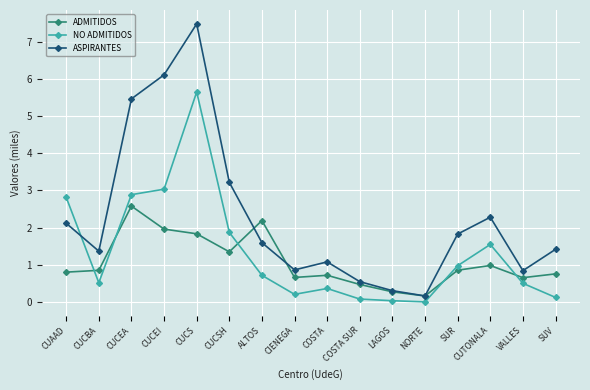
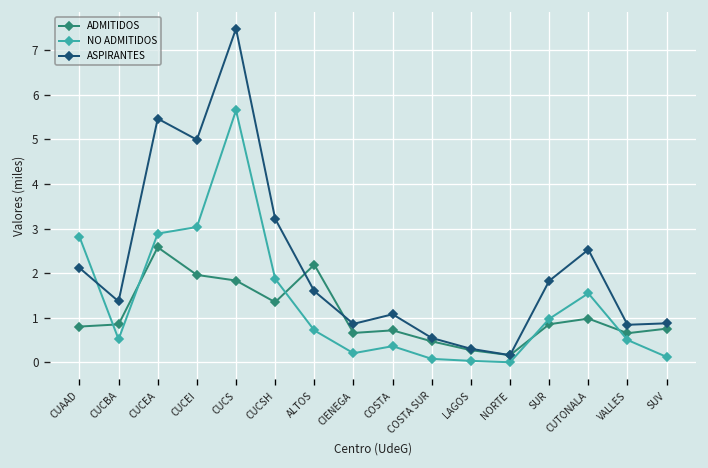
  {
    "ADMITIDOS": {
      "CUAAD": 0.8,
      "CUCBA": 0.9,
      "CUCEA": 2.6,
      "CUCEI": 2.0,
      "CUCS": 1.8,
      "CUCSH": 1.3,
      "ALTOS": 2.2,
      "CIENEGA": 0.7,
      "COSTA": 0.7,
      "COSTA SUR": 0.5,
      "SUR": 0.9,
      "CUTONALA": 1.0,
      "VALLES": 0.7,
      "SUV": 0.8
    },
    "NO ADMITIDOS": {
      "CUAAD": 2.8,
      "CUCBA": 0.5,
      "CUCEA": 2.9,
      "CUCEI": 3.0,
      "CUCS": 5.7,
      "CUCSH": 1.9,
      "ALTOS": 0.7,
      "CIENEGA": 0.2,
      "COSTA": 0.4,
      "COSTA SUR": 0.1,
      "LAGOS": 0.0,
      "NORTE": 0.0,
      "SUR": 1.0,
      "CUTONALA": 1.5,
      "VALLES": 0.5,
      "SUV": 0.1
    },
    "ASPIRANTES": {
      "CUAAD": 2.1,
      "CUCBA": 1.4,
      "CUCEA": 5.5,
-     "CUCEI": 6.1,
+     "CUCEI": 5.0,
      "CUCS": 7.5,
      "CUCSH": 3.2,
      "ALTOS": 1.6,
      "CIENEGA": 0.9,
      "COSTA": 1.1,
      "COSTA SUR": 0.5,
      "SUR": 1.8,
-     "CUTONALA": 2.3,
+     "CUTONALA": 2.5,
      "VALLES": 0.8,
-     "SUV": 1.4
+     "SUV": 0.9
    }
  }
